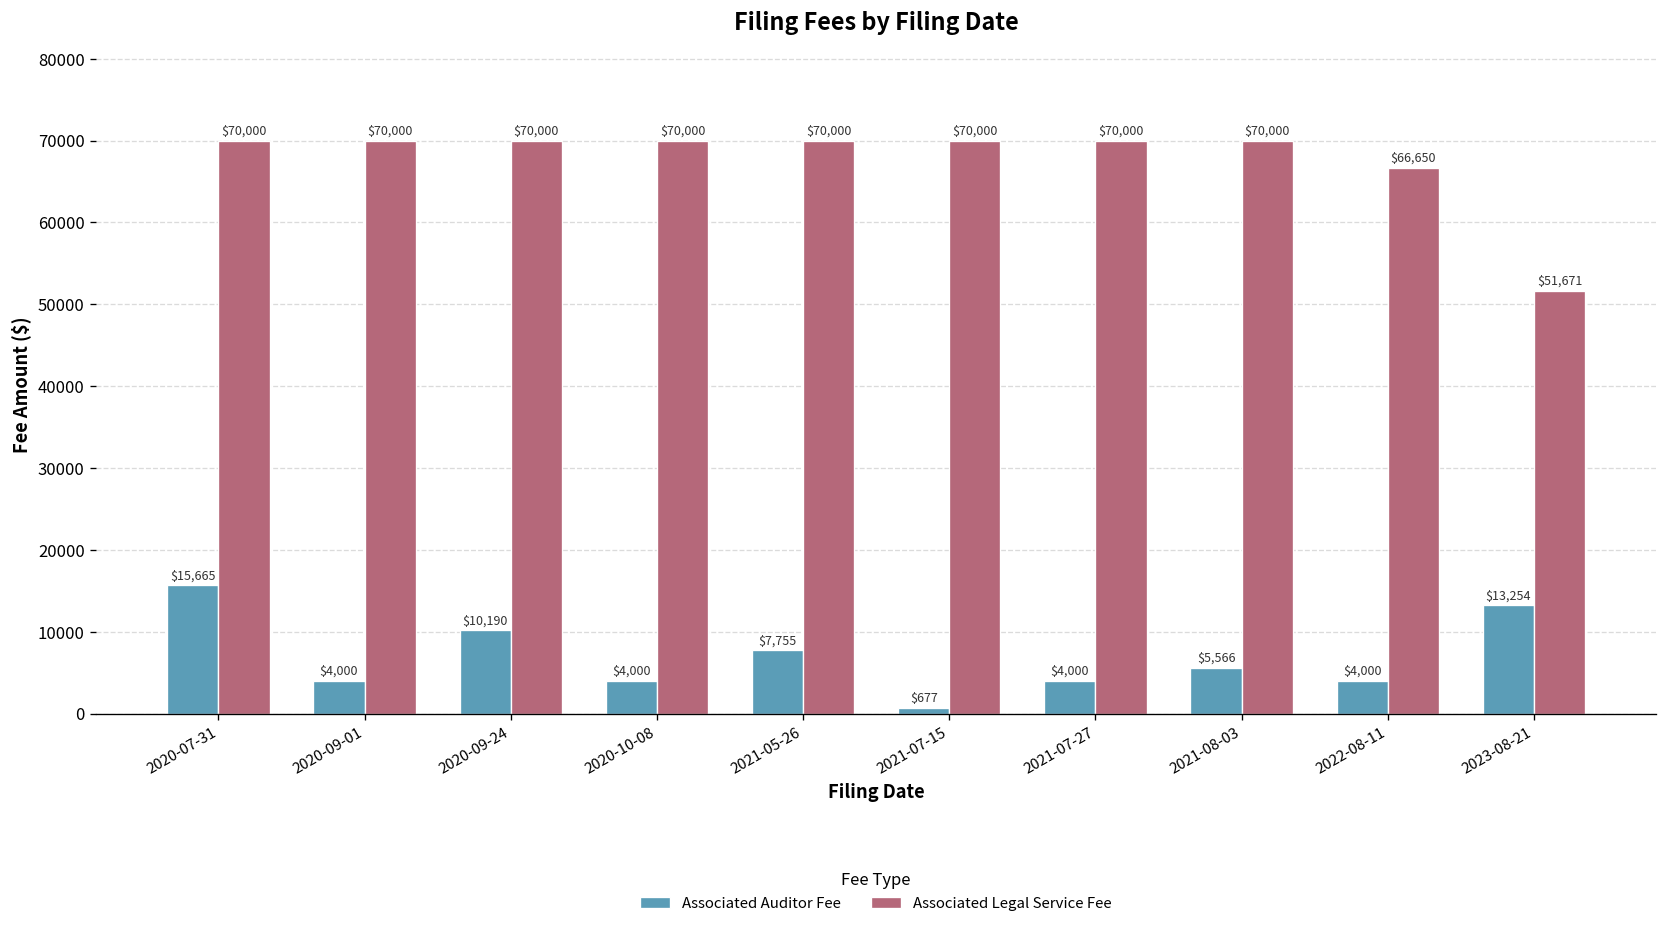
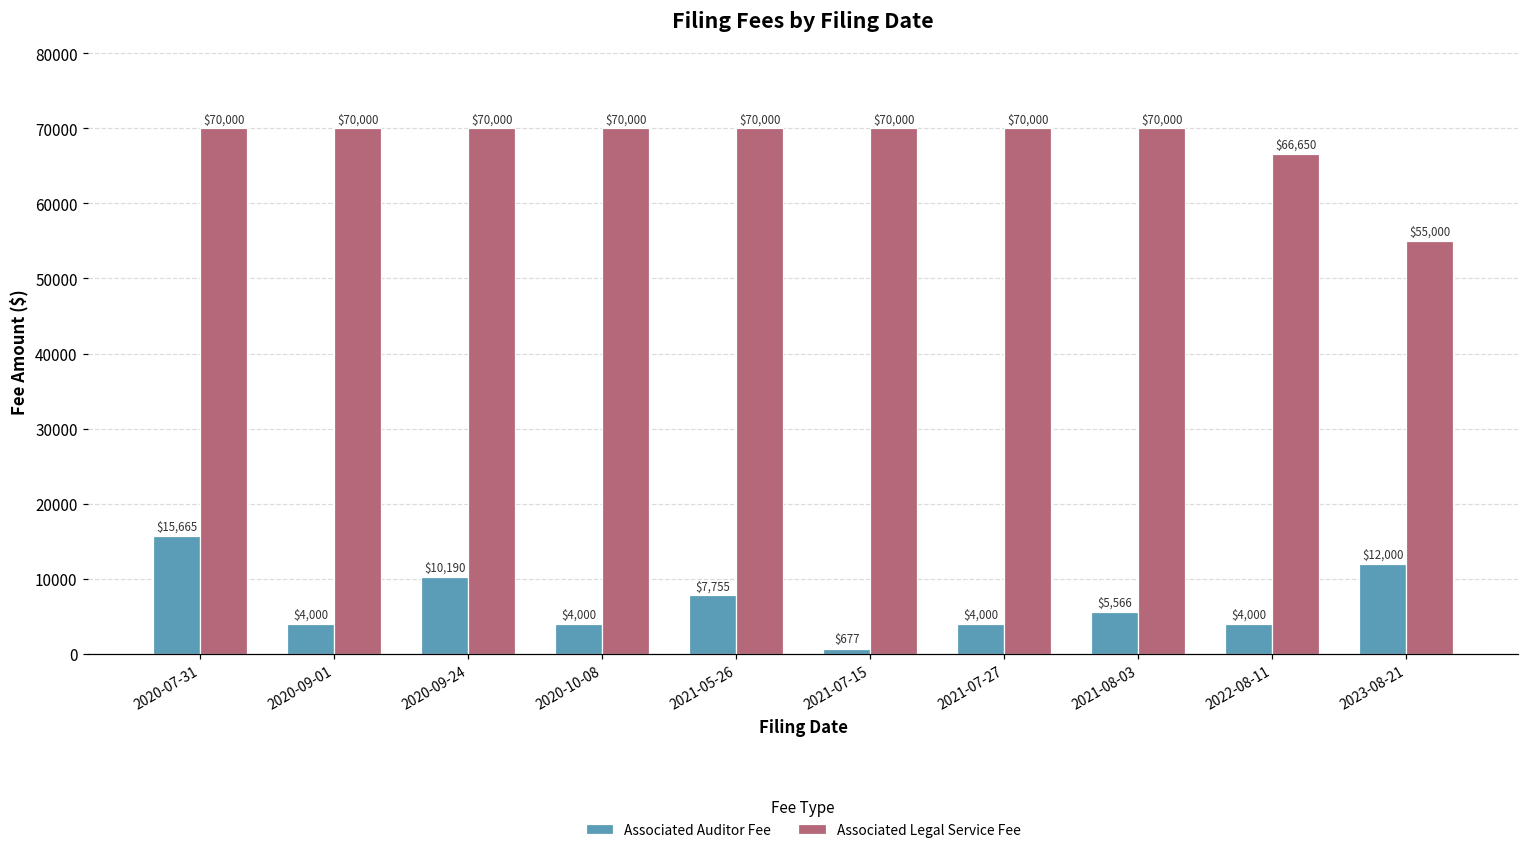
  {
    "Associated Auditor Fee": {
      "2020-07-31": "$15,665",
      "2020-09-01": "$4,000",
      "2020-09-24": "$10,190",
      "2020-10-08": "$4,000",
      "2021-05-26": "$7,755",
      "2021-07-15": "$677",
      "2021-07-27": "$4,000",
      "2021-08-03": "$5,566",
      "2022-08-11": "$4,000",
-     "2023-08-21": "$13,254"
+     "2023-08-21": "$12,000"
    },
    "Associated Legal Service Fee": {
      "2020-07-31": "$70,000",
      "2020-09-01": "$70,000",
      "2020-09-24": "$70,000",
      "2020-10-08": "$70,000",
      "2021-05-26": "$70,000",
      "2021-07-15": "$70,000",
      "2021-07-27": "$70,000",
      "2021-08-03": "$70,000",
      "2022-08-11": "$66,650",
-     "2023-08-21": "$51,671"
+     "2023-08-21": "$55,000"
    }
  }
